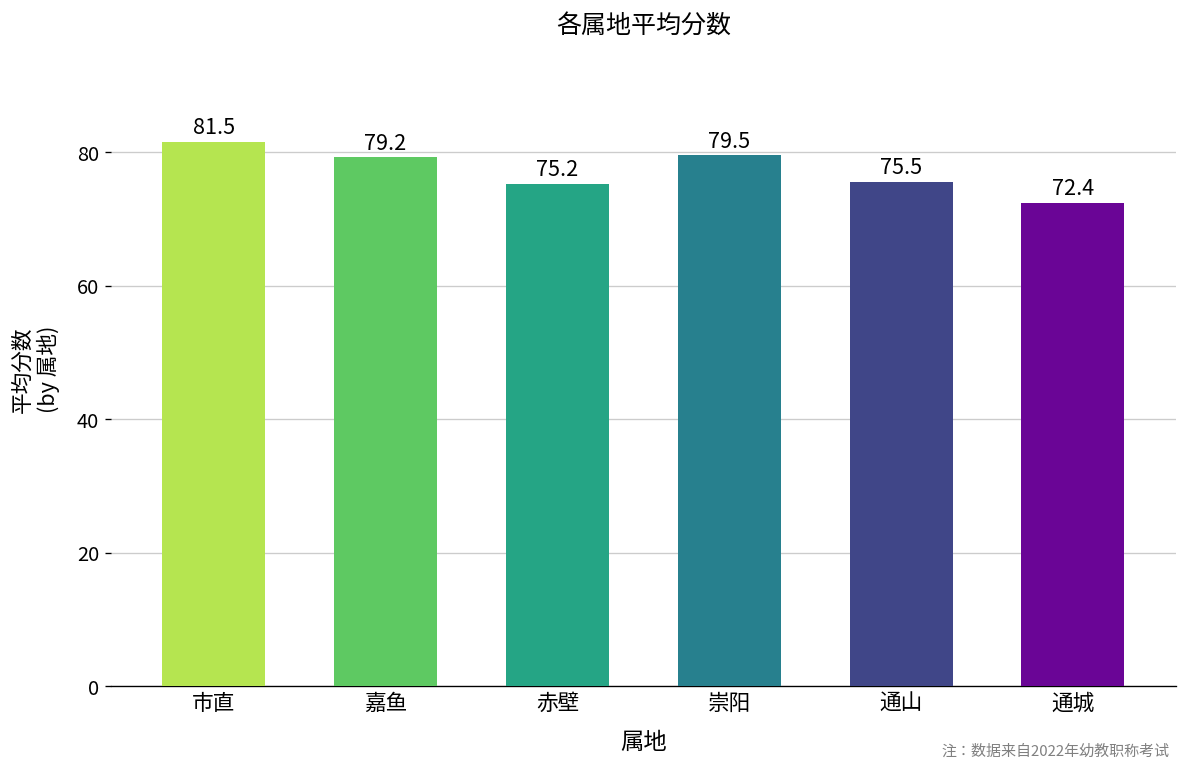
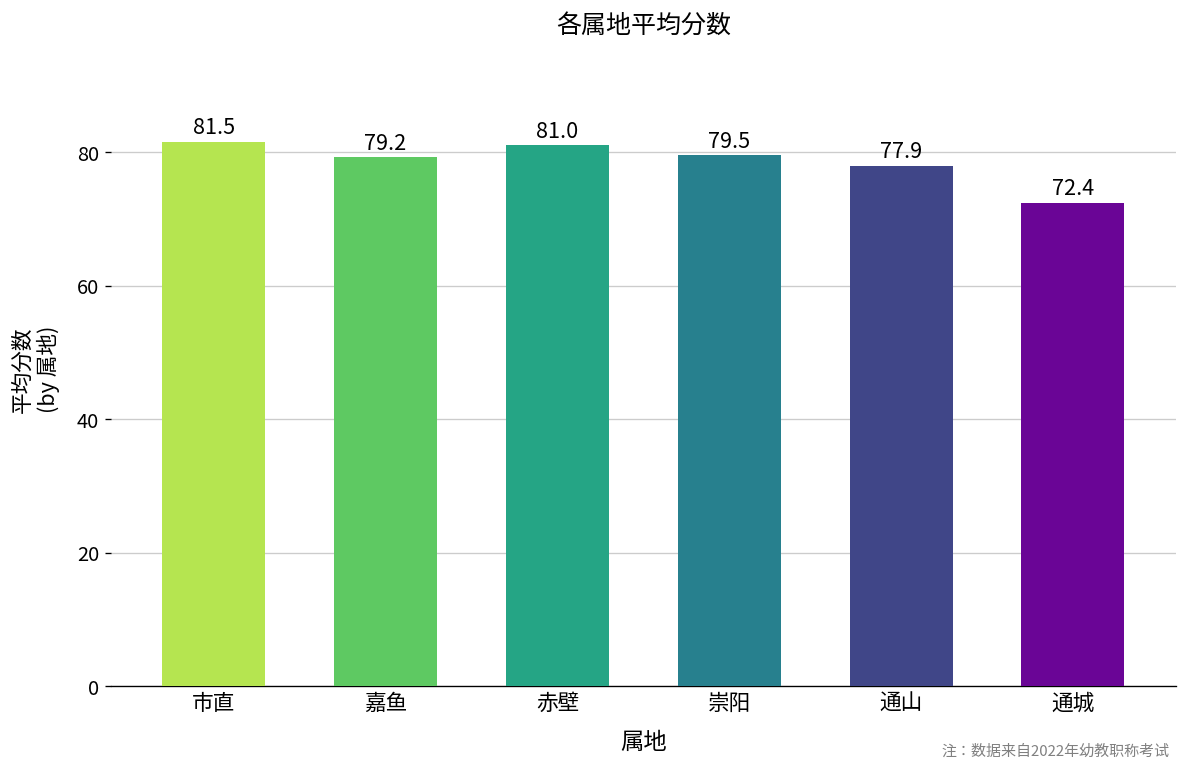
  {
    "市直": 81.5,
    "嘉鱼": 79.2,
-   "赤壁": 75.2,
+   "赤壁": 81.0,
    "崇阳": 79.5,
-   "通山": 75.5,
+   "通山": 77.9,
    "通城": 72.4
  }
